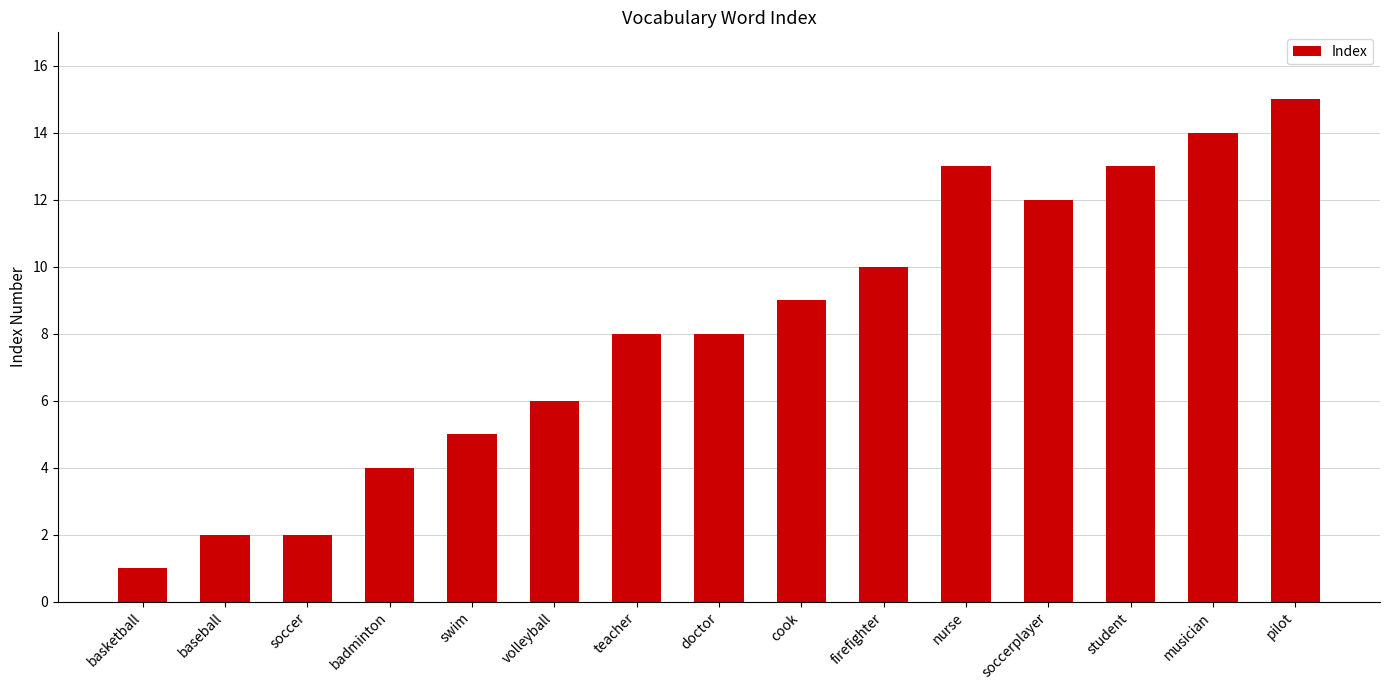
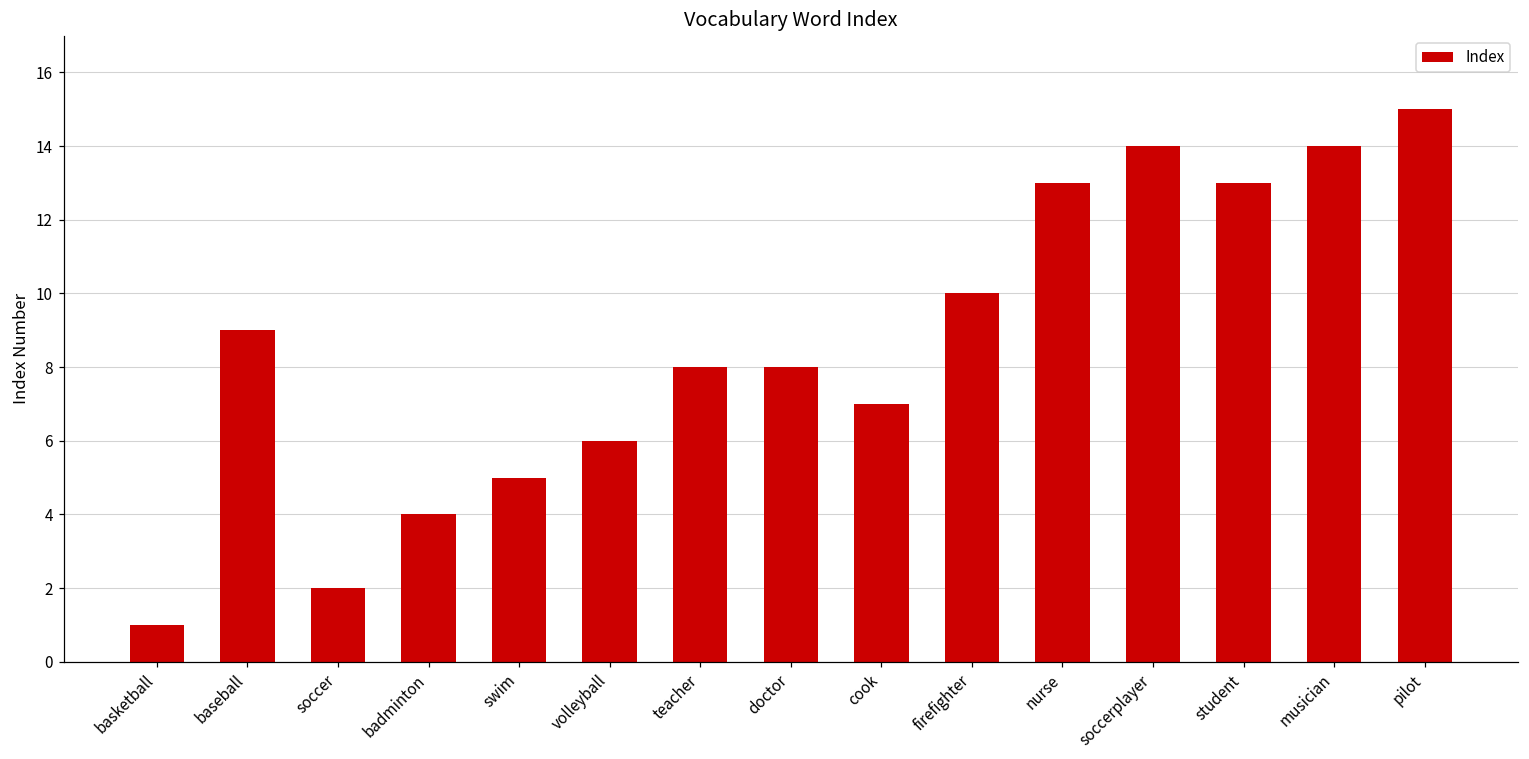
  {
    "basketball": 1,
-   "baseball": 2,
+   "baseball": 9,
    "soccer": 2,
    "badminton": 4,
    "swim": 5,
    "volleyball": 6,
    "teacher": 8,
    "doctor": 8,
-   "cook": 9,
+   "cook": 7,
    "firefighter": 10,
    "nurse": 13,
-   "soccerplayer": 12,
+   "soccerplayer": 14,
    "student": 13,
    "musician": 14,
    "pilot": 15
  }
